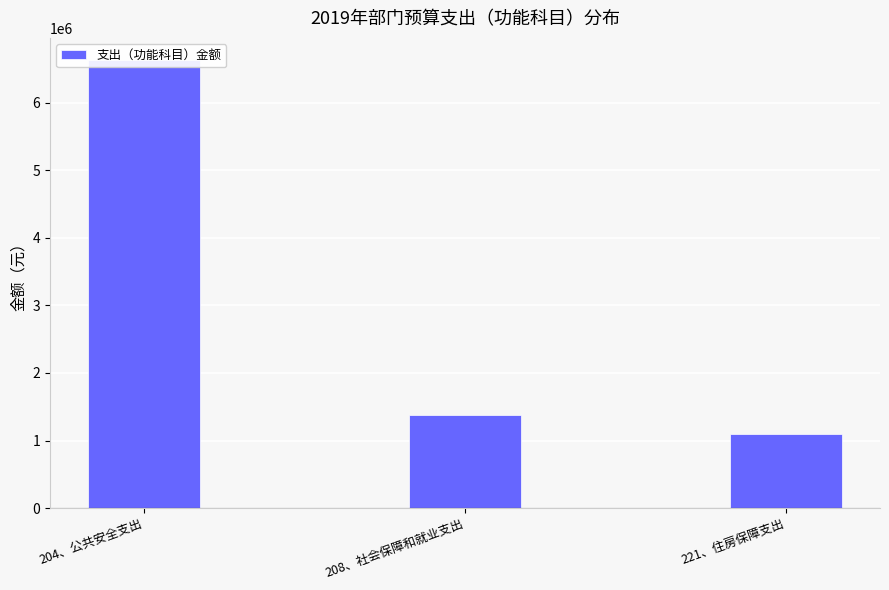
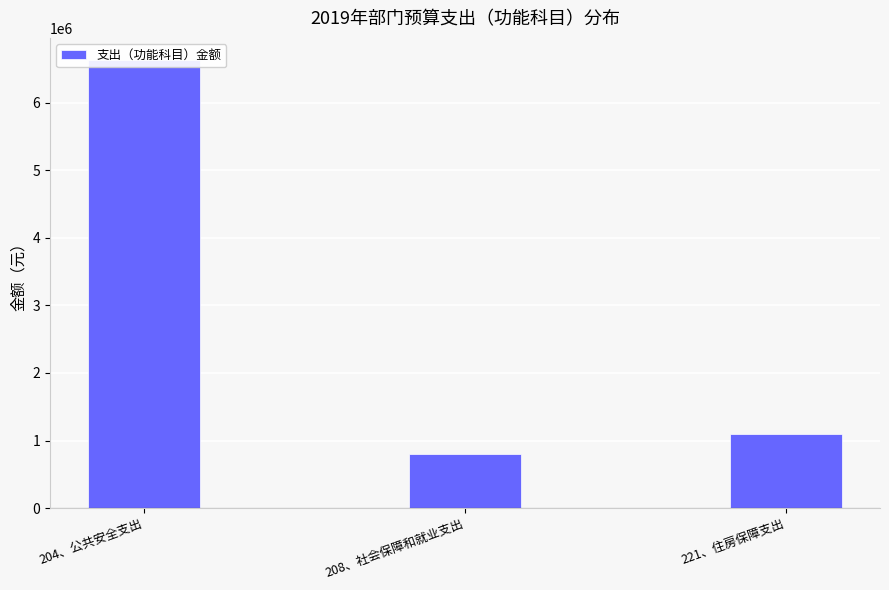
  {
-   "208、社会保障和就业支出": 1400000,
+   "208、社会保障和就业支出": 800000,
    "221、住房保障支出": 1100000
  }
